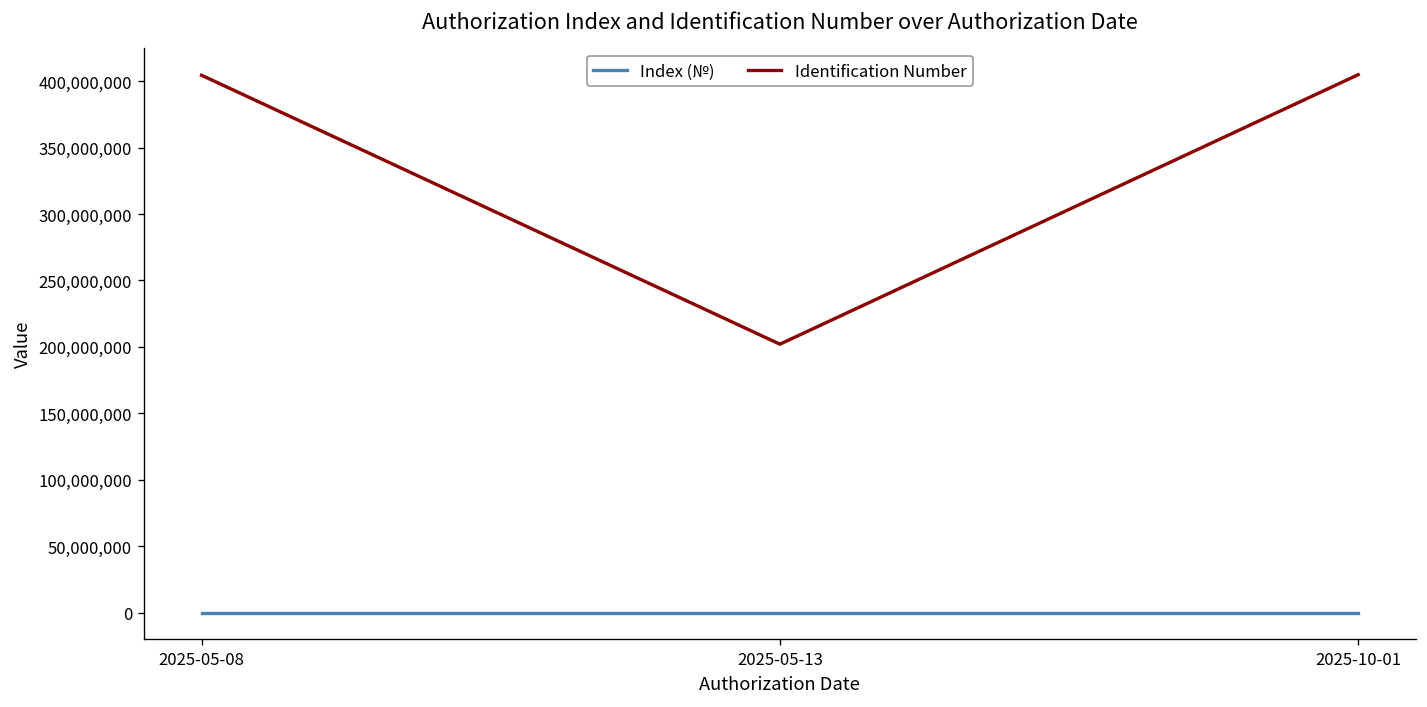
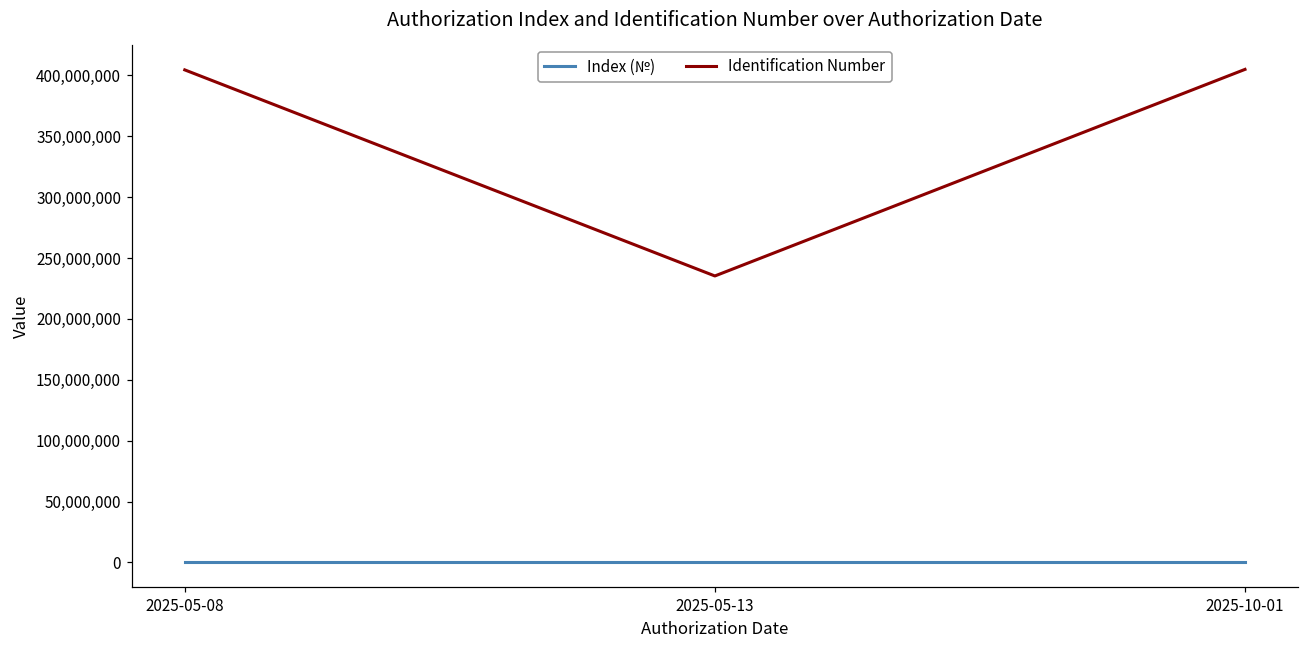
  {
    "Index (№)": {
      "2025-05-08": "0",
      "2025-05-13": "0",
      "2025-10-01": "0"
    },
    "Identification Number": {
      "2025-05-08": "405,000,000",
-     "2025-05-13": "202,000,000",
+     "2025-05-13": "235,000,000",
      "2025-10-01": "405,000,000"
    }
  }
